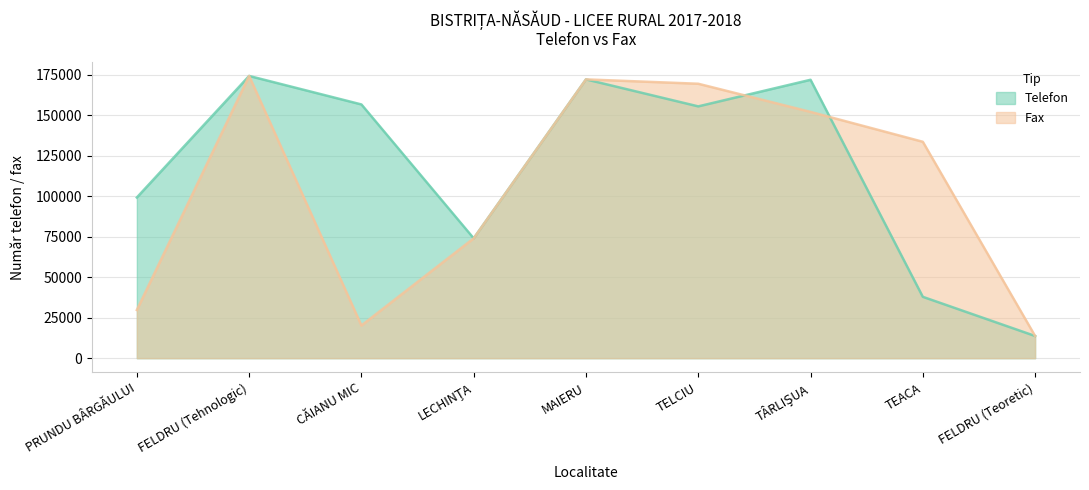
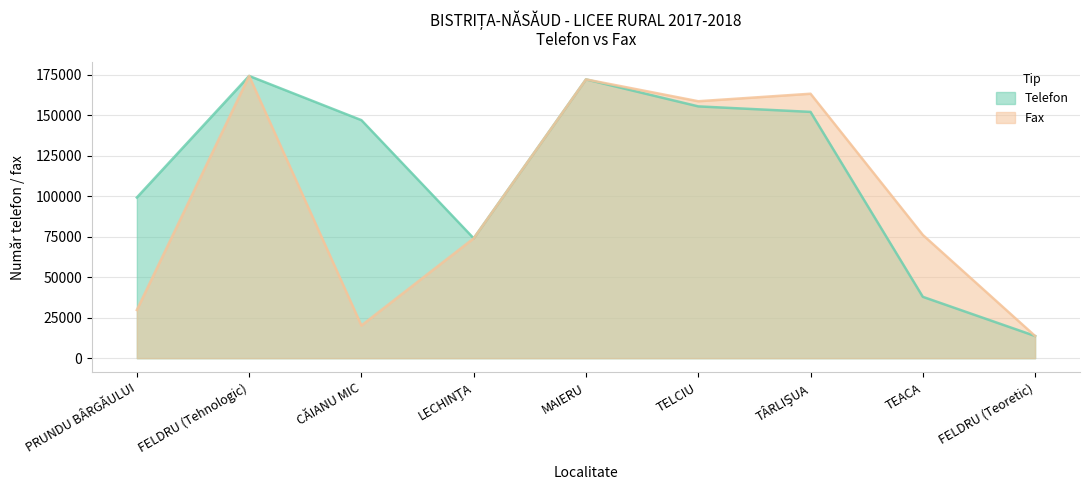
  {
    "Telefon": {
      "PRUNDU BÂRGĂULUI": 99000,
-     "CĂIANU MIC": 157000,
+     "CĂIANU MIC": 147000,
      "TELCIU": 156000,
-     "TÂRLIŞUA": 172000,
+     "TÂRLIŞUA": 152000,
      "TEACA": 38000
    },
    "Fax": {
      "PRUNDU BÂRGĂULUI": 30000,
      "CĂIANU MIC": 20000,
-     "TELCIU": 169000,
-     "TÂRLIŞUA": 152000,
-     "TEACA": 134000
+     "TELCIU": 159000,
+     "TÂRLIŞUA": 163000,
+     "TEACA": 76000
    }
  }
